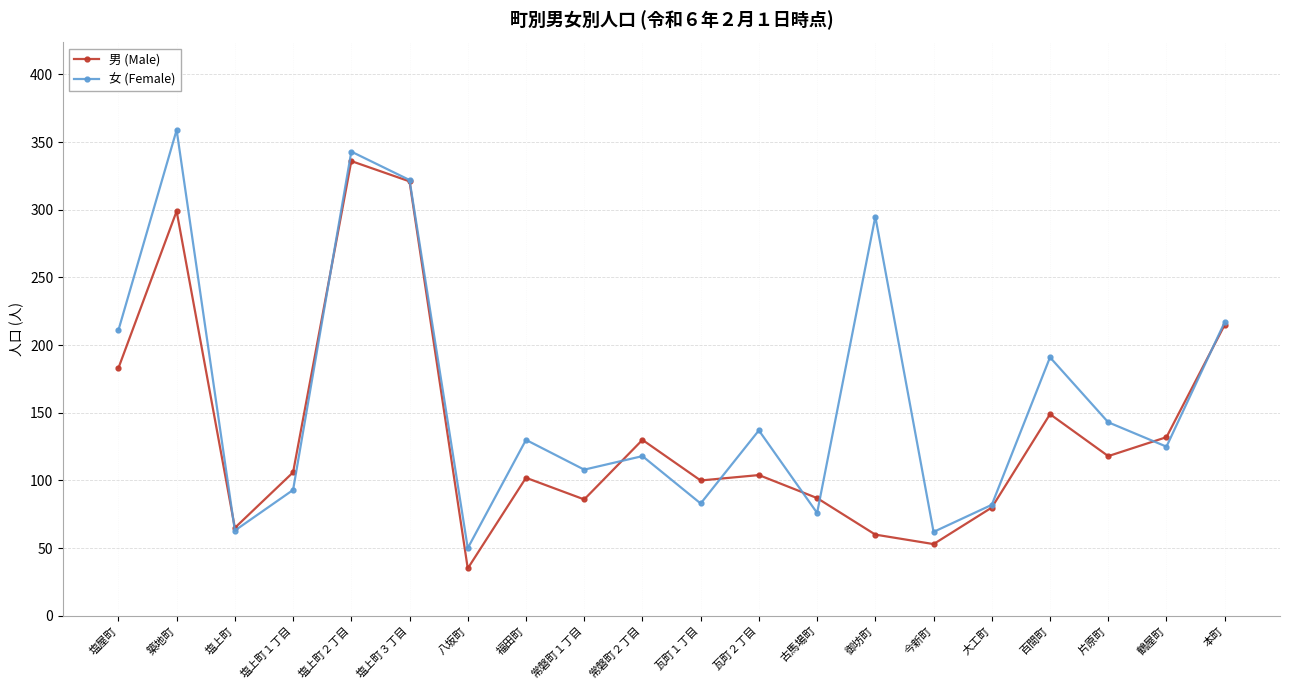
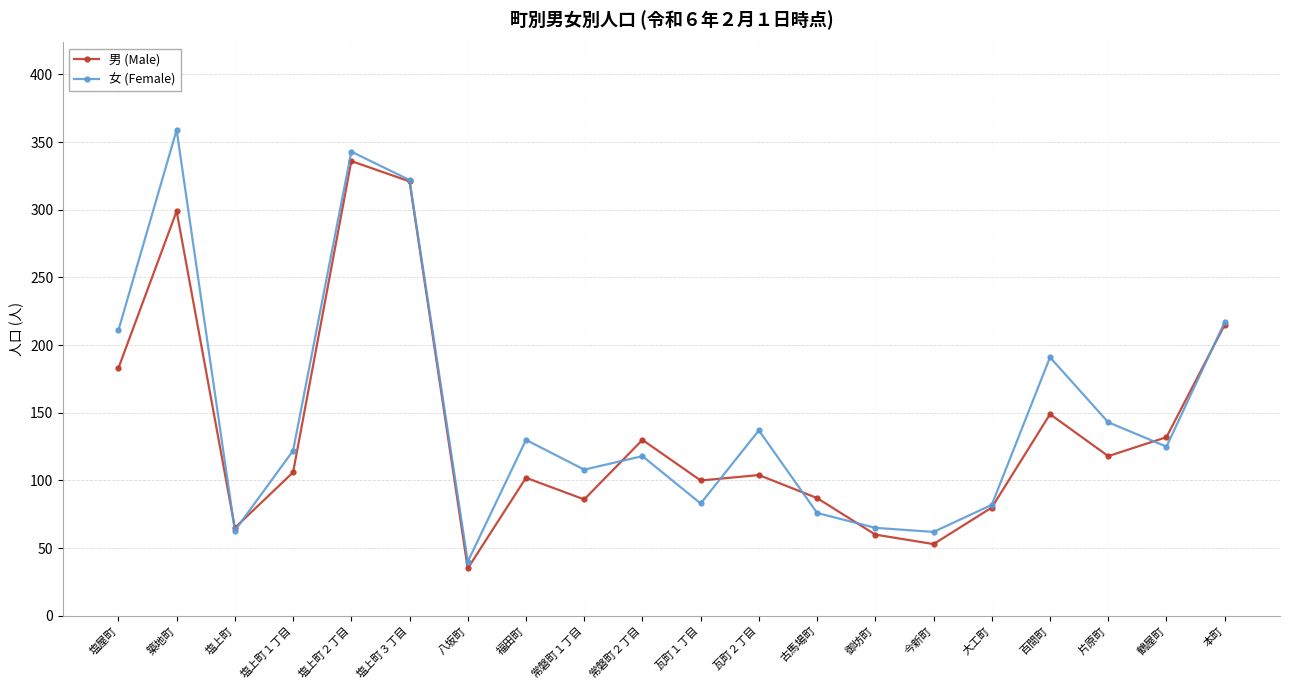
  {
    "男 (Male)": {
      "塩屋町": 183,
      "築地町": 299,
      "塩上町": 65,
      "塩上町１丁目": 106,
      "塩上町２丁目": 336,
      "八坂町": 35,
      "福田町": 102,
      "常磐町１丁目": 86,
      "常磐町２丁目": 130,
      "瓦町１丁目": 100,
      "瓦町２丁目": 104,
      "古馬場町": 87,
      "御坊町": 60,
      "今新町": 53,
      "大工町": 80,
      "百間町": 149,
      "片原町": 118,
      "鶴屋町": 132,
      "本町": 215
    },
    "女 (Female)": {
      "塩屋町": 211,
      "築地町": 359,
      "塩上町": 63,
-     "塩上町１丁目": 93,
+     "塩上町１丁目": 122,
      "塩上町２丁目": 343,
-     "八坂町": 50,
+     "八坂町": 40,
      "福田町": 130,
      "常磐町１丁目": 108,
      "常磐町２丁目": 118,
      "瓦町１丁目": 83,
      "瓦町２丁目": 137,
      "古馬場町": 76,
-     "御坊町": 295,
+     "御坊町": 65,
      "今新町": 62,
      "大工町": 82,
      "百間町": 191,
      "片原町": 143,
      "鶴屋町": 125,
      "本町": 217
    }
  }
